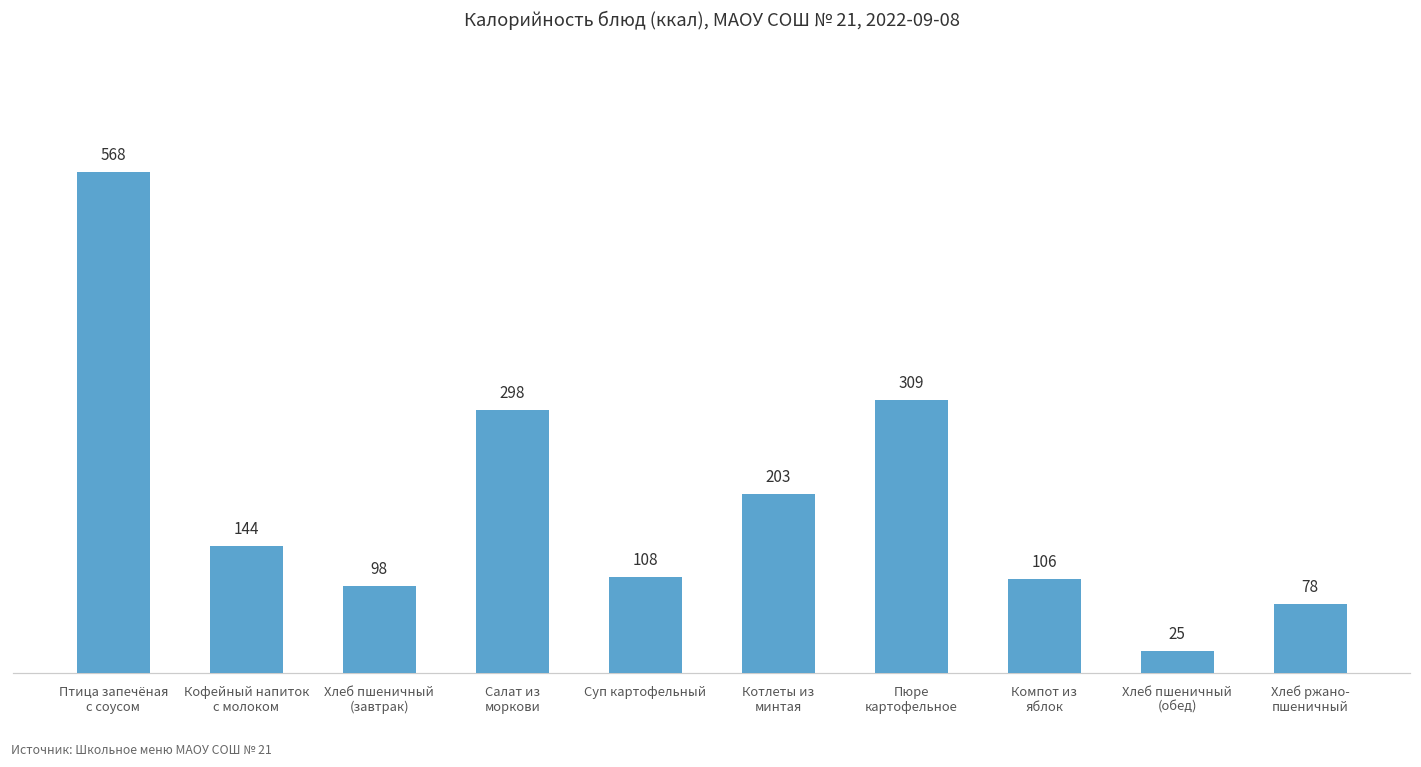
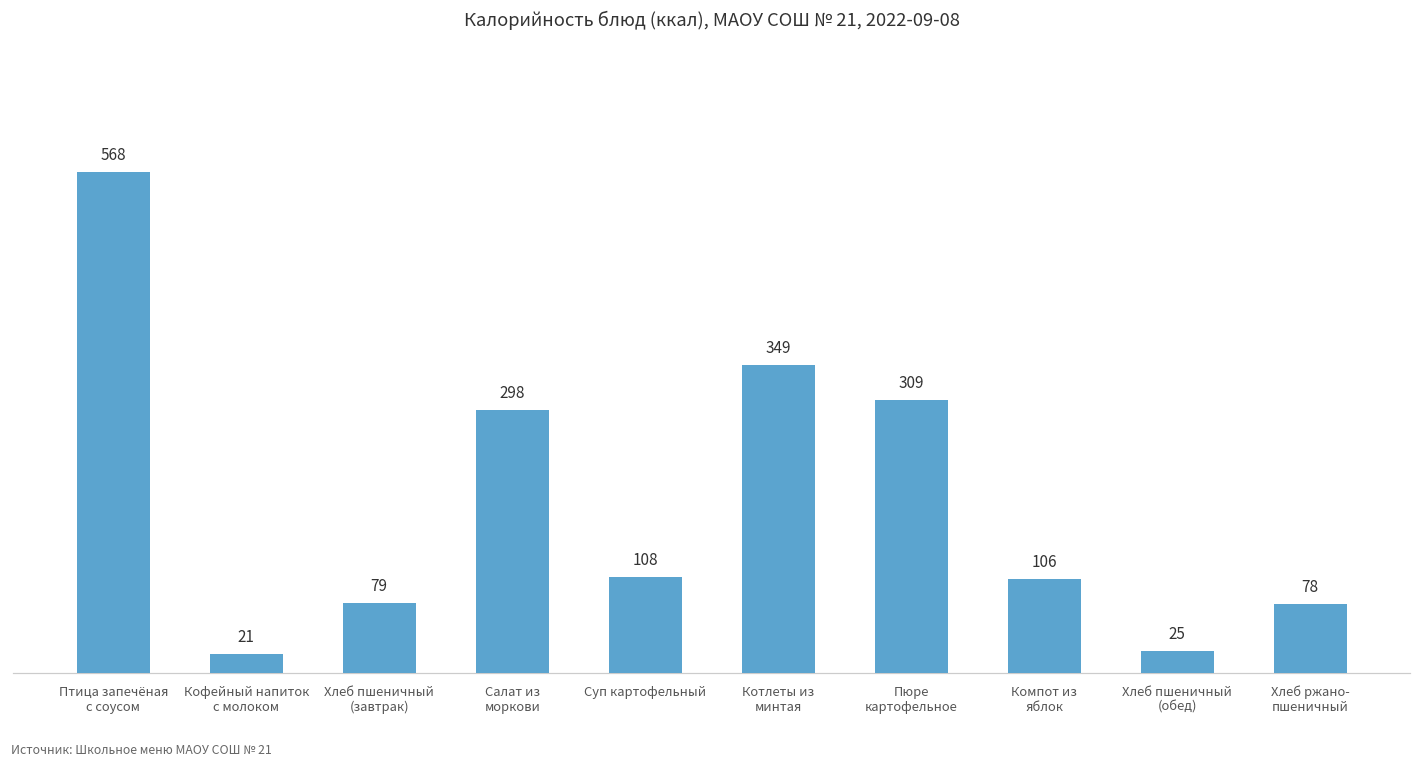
  {
    "Птица запечёная с соусом": 568,
-   "Кофейный напиток с молоком": 144,
-   "Хлеб пшеничный (завтрак)": 98,
+   "Кофейный напиток с молоком": 21,
+   "Хлеб пшеничный (завтрак)": 79,
    "Салат из моркови": 298,
    "Суп картофельный": 108,
-   "Котлеты из минтая": 203,
+   "Котлеты из минтая": 349,
    "Пюре картофельное": 309,
    "Компот из яблок": 106,
    "Хлеб пшеничный (обед)": 25,
    "Хлеб ржано- пшеничный": 78
  }
